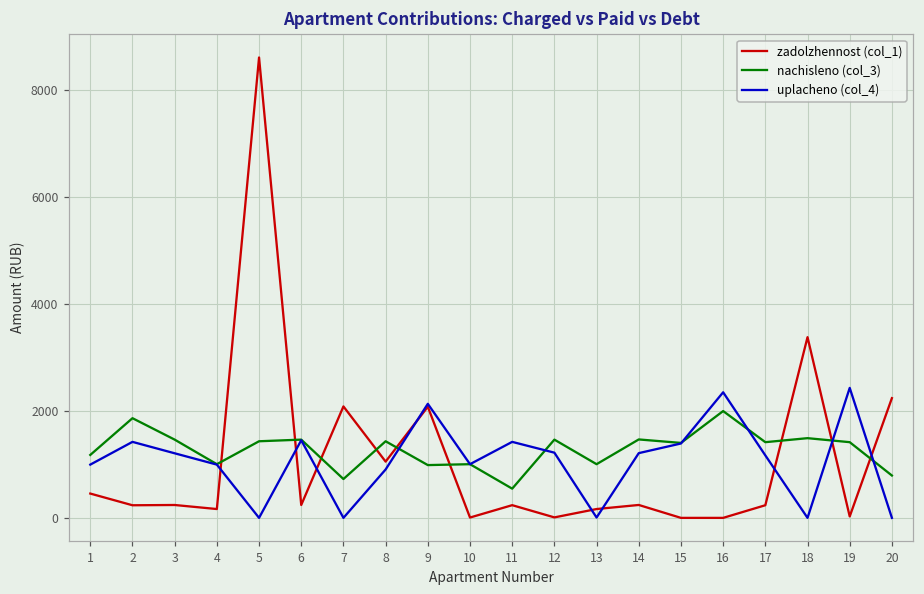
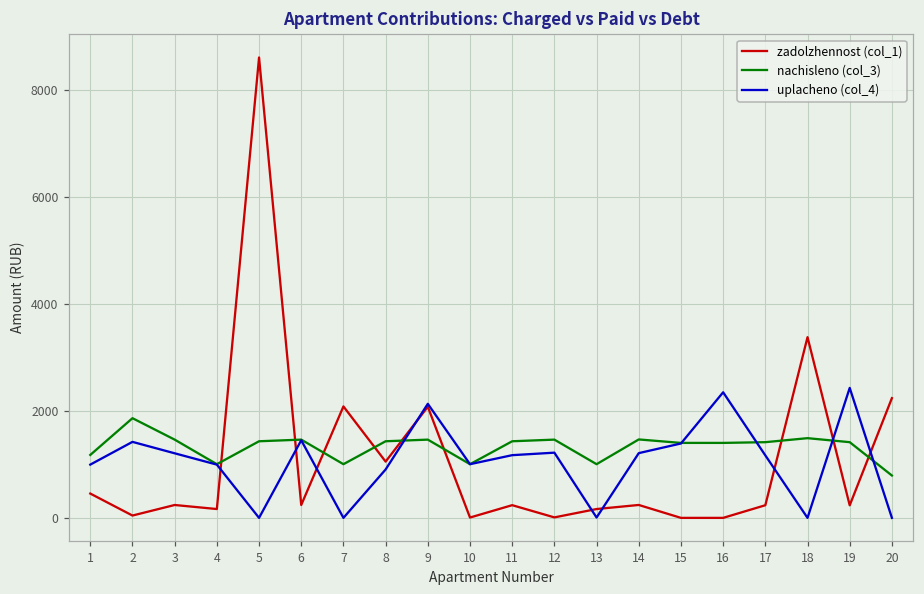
  {
    "zadolzhennost (col_1)": {
      "1": 500,
-     "2": 200,
+     "2": 0,
      "3": 200,
      "4": 200,
      "5": 8600,
      "6": 200,
      "7": 2100,
      "8": 1100,
      "9": 2100,
      "10": 0,
      "11": 200,
      "12": 0,
      "13": 200,
      "14": 200,
      "15": 0,
      "16": 0,
      "17": 200,
      "18": 3400,
-     "19": 0,
+     "19": 200,
      "20": 2200
    },
    "nachisleno (col_3)": {
      "1": 1200,
      "2": 1900,
      "3": 1500,
      "5": 1400,
-     "7": 700,
+     "7": 1000,
      "8": 1400,
-     "9": 1000,
-     "11": 500,
+     "9": 1500,
+     "11": 1400,
      "12": 1500,
      "13": 1000,
      "14": 1500,
-     "16": 2000,
+     "16": 1400,
      "17": 1400,
      "18": 1500,
      "19": 1400,
      "20": 800
    },
    "uplacheno (col_4)": {
      "1": 1000,
      "2": 1400,
      "3": 1200,
      "5": 0,
      "7": 0,
      "8": 900,
      "9": 2100,
-     "11": 1400,
+     "11": 1200,
      "12": 1200,
      "13": 0,
      "14": 1200,
      "16": 2300,
      "17": 1200,
      "18": 0,
      "19": 2400,
      "20": 0
    }
  }
